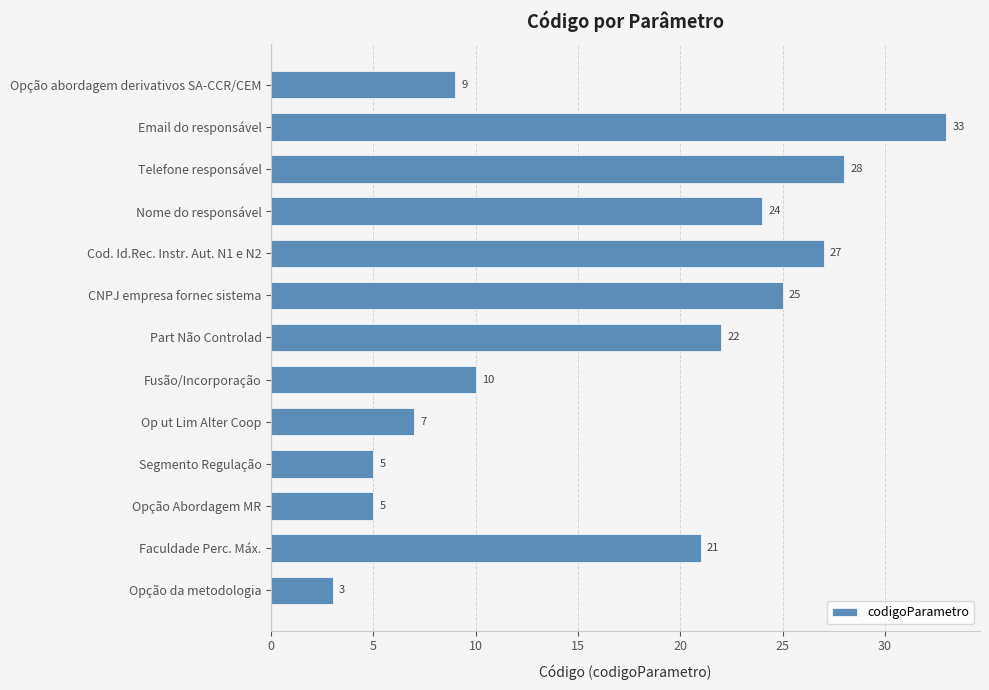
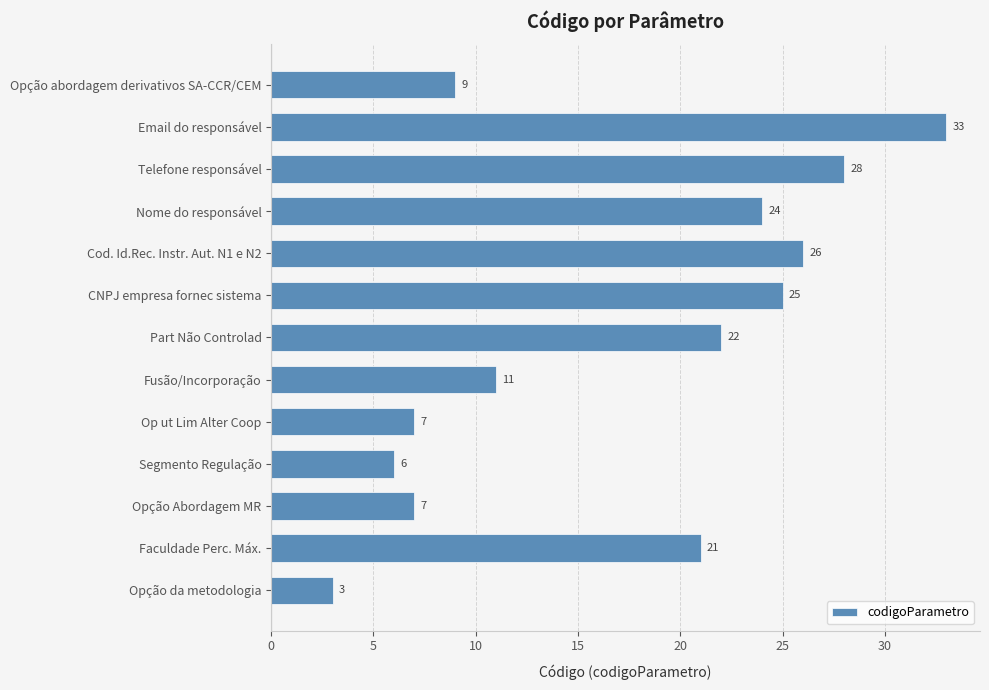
  {
    "Opção abordagem derivativos SA-CCR/CEM": 9,
    "Email do responsável": 33,
    "Telefone responsável": 28,
    "Nome do responsável": 24,
-   "Cod. Id.Rec. Instr. Aut. N1 e N2": 27,
+   "Cod. Id.Rec. Instr. Aut. N1 e N2": 26,
    "CNPJ empresa fornec sistema": 25,
    "Part Não Controlad": 22,
-   "Fusão/Incorporação": 10,
+   "Fusão/Incorporação": 11,
    "Op ut Lim Alter Coop": 7,
-   "Segmento Regulação": 5,
-   "Opção Abordagem MR": 5,
+   "Segmento Regulação": 6,
+   "Opção Abordagem MR": 7,
    "Faculdade Perc. Máx.": 21,
    "Opção da metodologia": 3
  }
